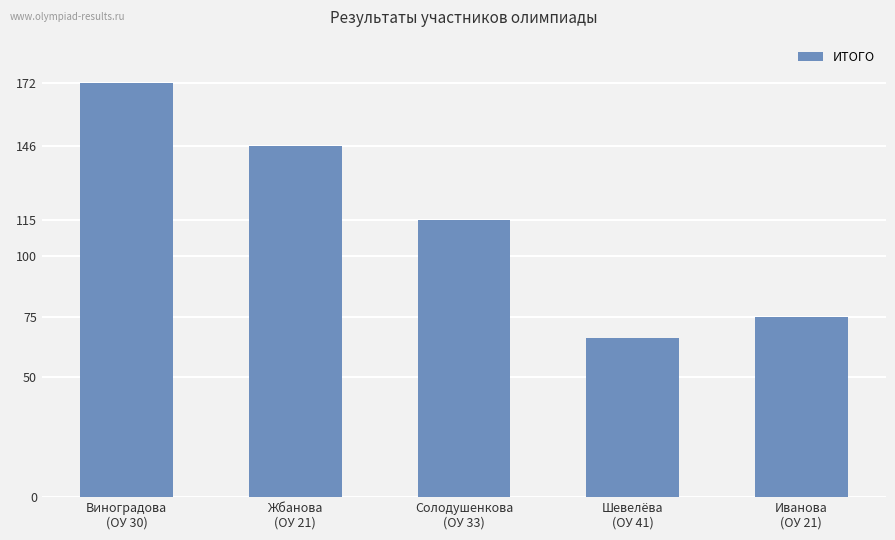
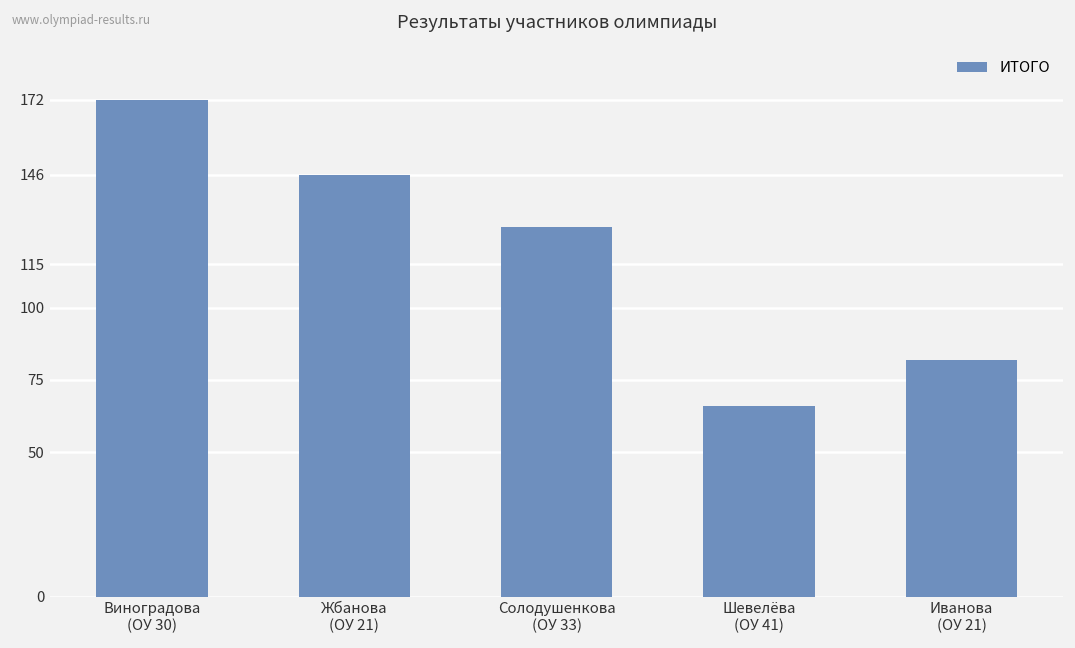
  {
    "Виноградова (ОУ 30)": 172,
    "Жбанова (ОУ 21)": 146,
-   "Солодушенкова (ОУ 33)": 115,
+   "Солодушенкова (ОУ 33)": 128,
    "Шевелёва (ОУ 41)": 66,
-   "Иванова (ОУ 21)": 75
+   "Иванова (ОУ 21)": 82
  }
